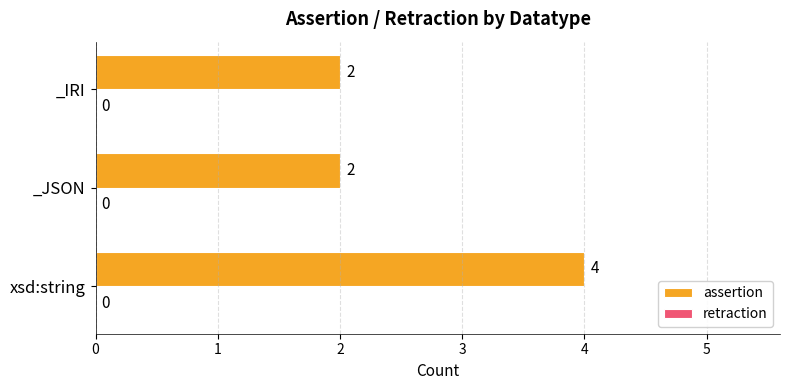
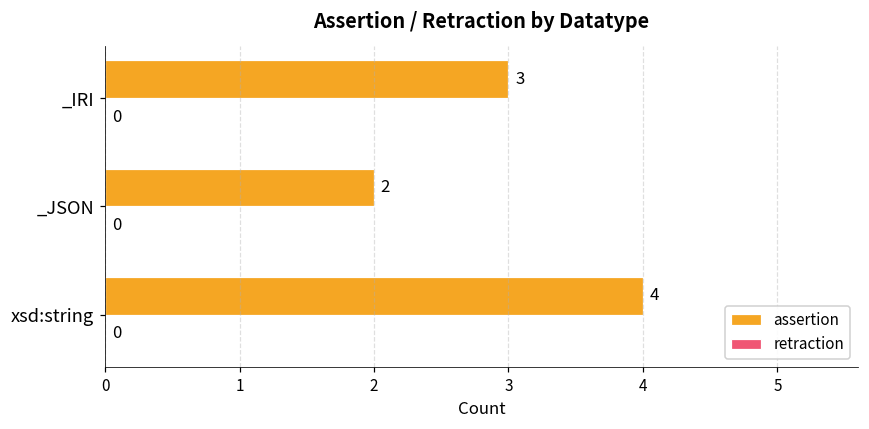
  {
    "assertion": {
-     "_IRI": 2,
+     "_IRI": 3,
      "_JSON": 2,
      "xsd:string": 4
    },
    "retraction": {
      "_IRI": 0,
      "_JSON": 0,
      "xsd:string": 0
    }
  }
